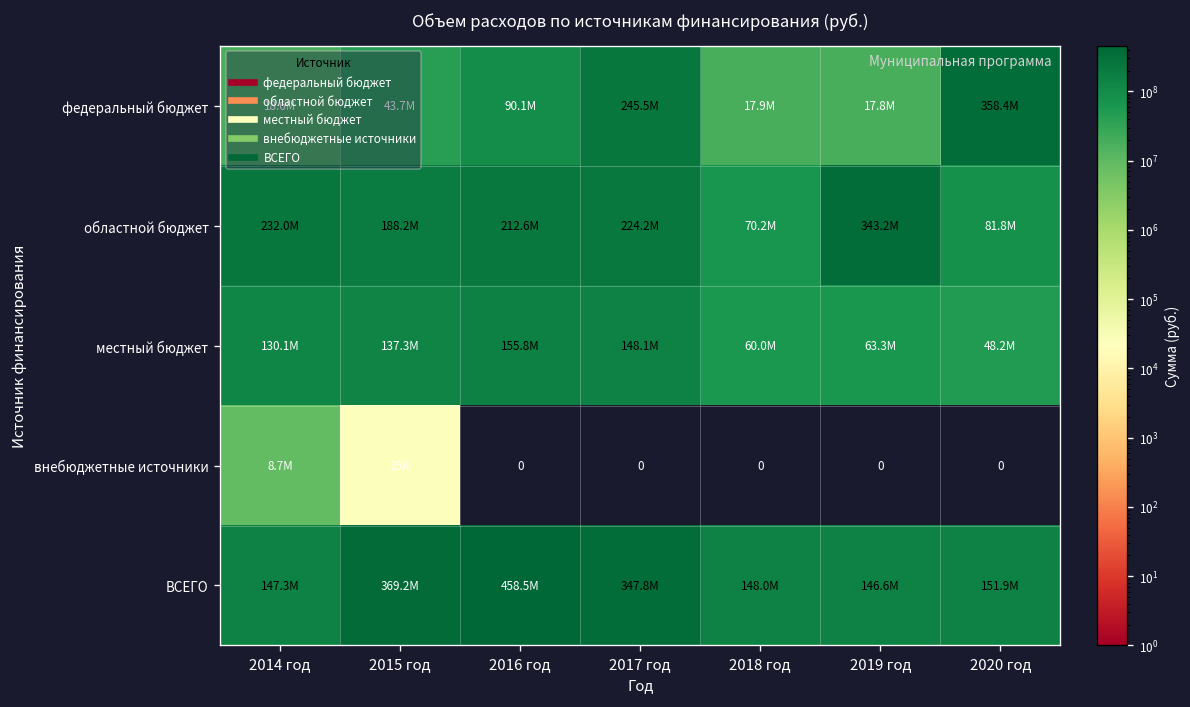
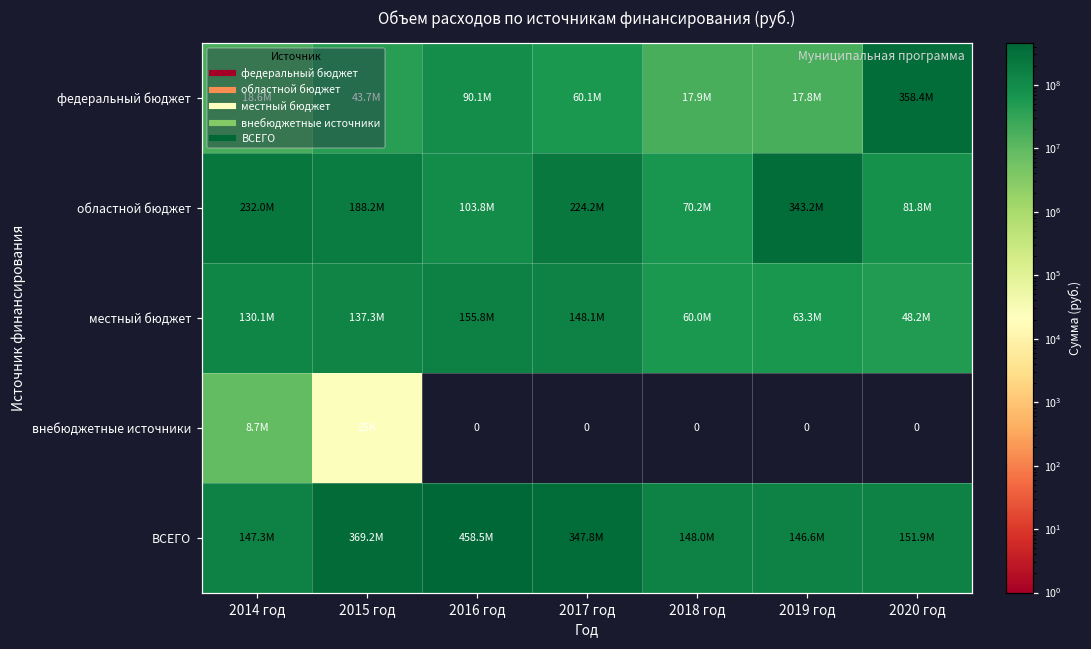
  {
    "федеральный бюджет": {
      "2016 год": "90.1M",
-     "2017 год": "245.5M",
+     "2017 год": "60.1M",
      "2018 год": "17.9M",
      "2019 год": "17.8M"
    },
    "областной бюджет": {
      "2014 год": "232.0M",
      "2015 год": "188.2M",
-     "2016 год": "212.6M",
+     "2016 год": "103.8M",
      "2017 год": "224.2M",
      "2018 год": "70.2M",
      "2019 год": "343.2M",
      "2020 год": "81.8M"
    },
    "местный бюджет": {
      "2014 год": "130.1M",
      "2015 год": "137.3M",
      "2016 год": "155.8M",
      "2017 год": "148.1M",
      "2018 год": "60.0M",
      "2019 год": "63.3M",
      "2020 год": "48.2M"
    },
    "внебюджетные источники": {
      "2014 год": "8.7M",
      "2015 год": "25K",
      "2016 год": "0",
      "2017 год": "0",
      "2018 год": "0",
      "2019 год": "0",
      "2020 год": "0"
    },
    "ВСЕГО": {
      "2014 год": "147.3M",
      "2015 год": "369.2M",
      "2016 год": "458.5M",
      "2017 год": "347.8M",
      "2018 год": "148.0M",
      "2019 год": "146.6M",
      "2020 год": "151.9M"
    }
  }
